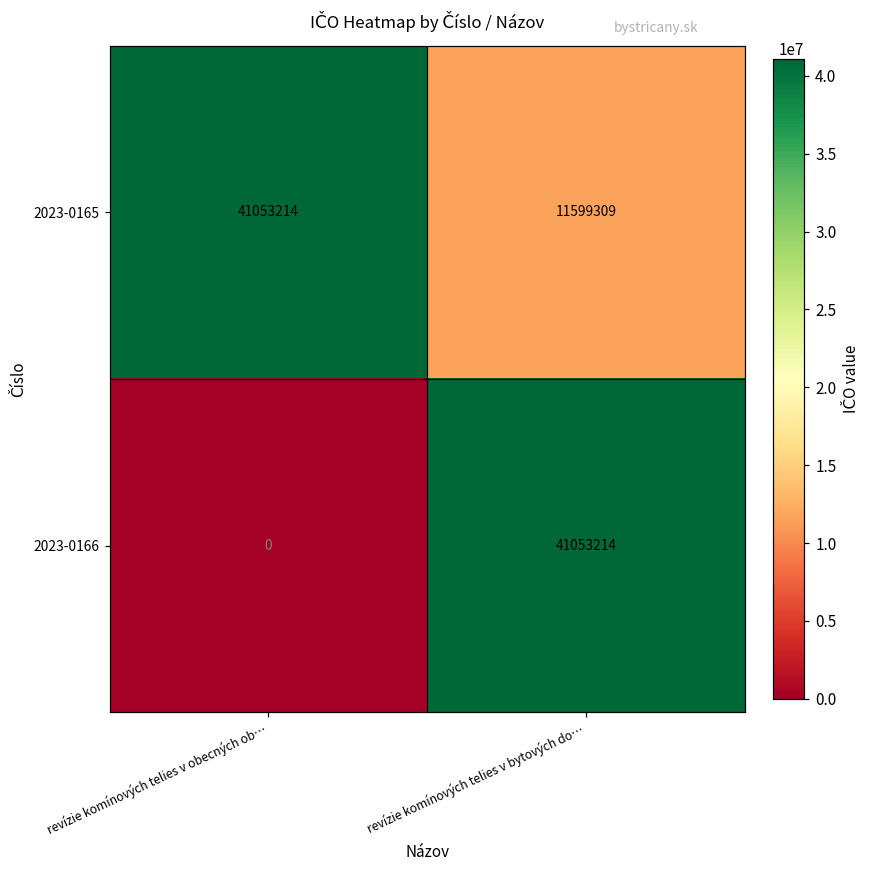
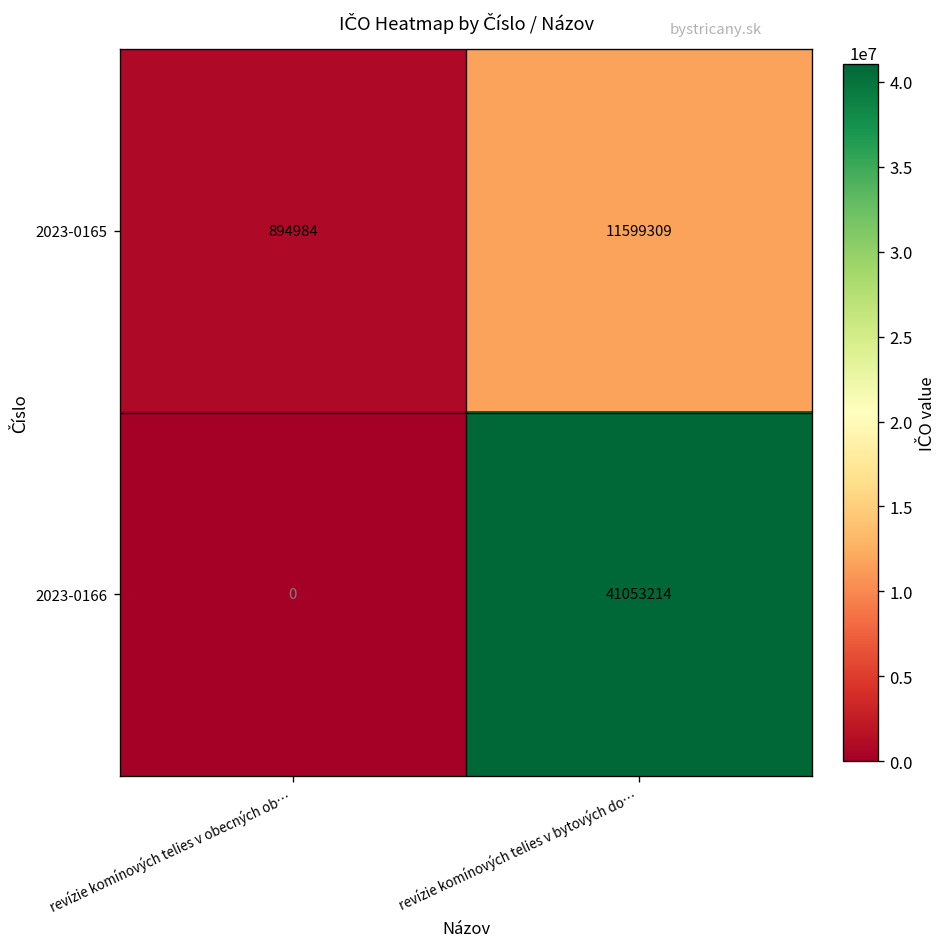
  {
    "2023-0165": {
-     "revízie komínových telies v obecných ob…": 41053214,
+     "revízie komínových telies v obecných ob…": 894984,
      "revízie komínových telies v bytových do…": 11599309
    },
    "2023-0166": {
      "revízie komínových telies v obecných ob…": 0,
      "revízie komínových telies v bytových do…": 41053214
    }
  }
